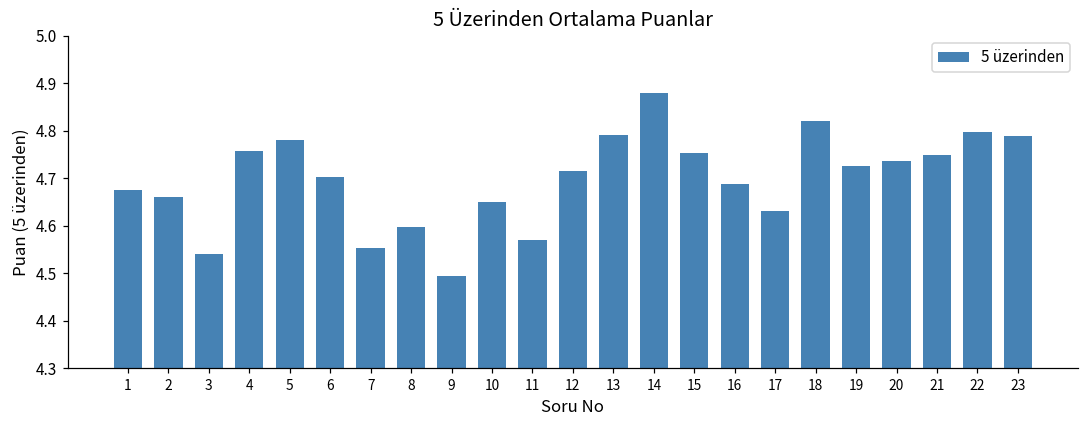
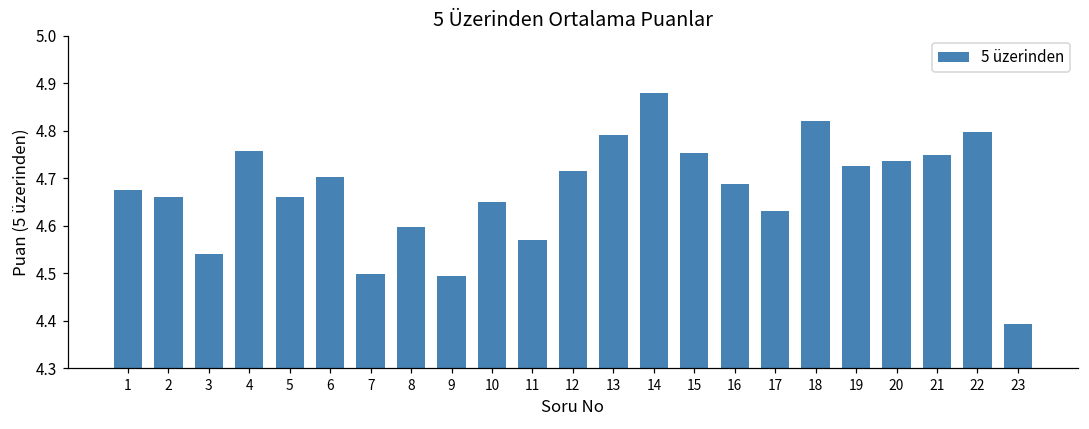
  {
    "1": 4.68,
    "2": 4.66,
    "3": 4.54,
    "4": 4.76,
-   "5": 4.78,
+   "5": 4.66,
    "6": 4.70,
-   "7": 4.55,
+   "7": 4.50,
    "8": 4.60,
    "9": 4.50,
    "10": 4.65,
    "11": 4.57,
    "12": 4.72,
    "13": 4.79,
    "14": 4.88,
    "15": 4.75,
    "16": 4.69,
    "17": 4.63,
    "18": 4.82,
    "19": 4.73,
    "20": 4.74,
    "21": 4.75,
    "22": 4.80,
-   "23": 4.79
+   "23": 4.39
  }
